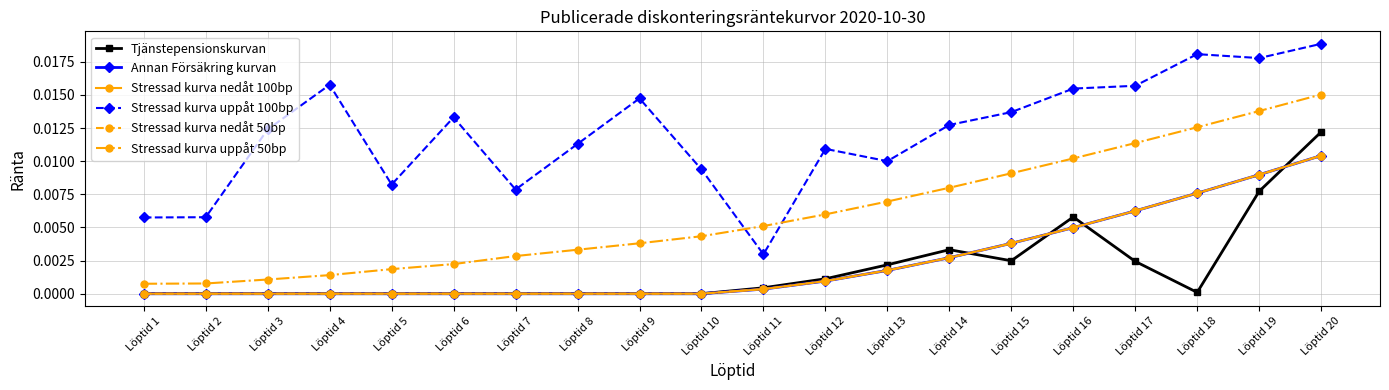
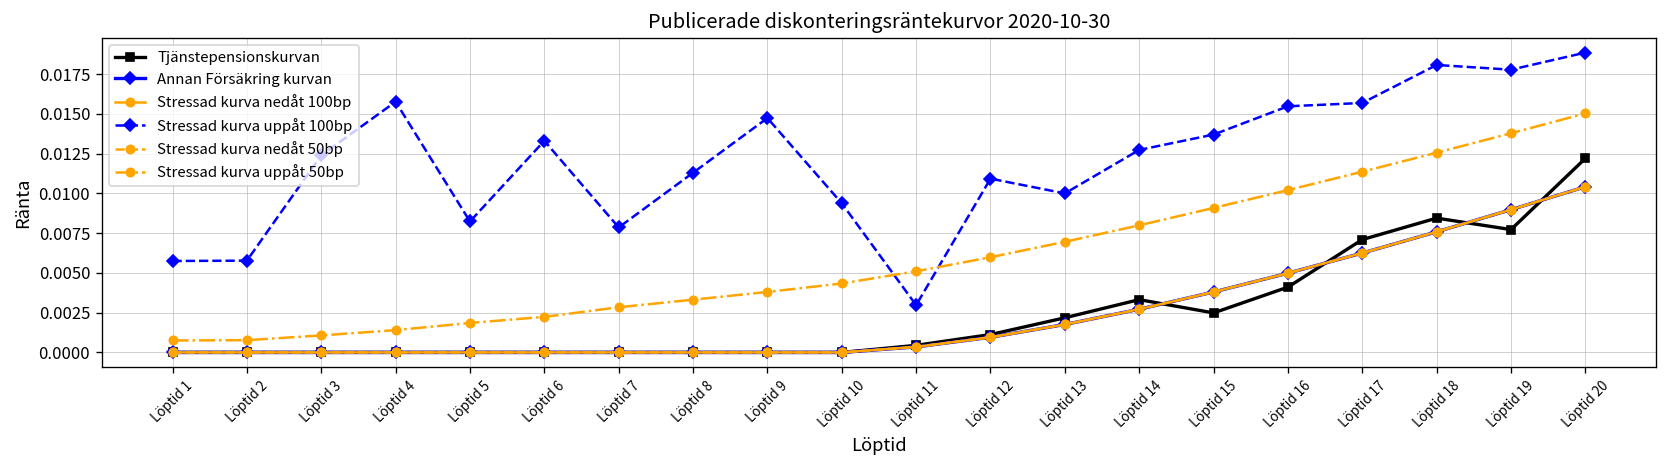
  {
    "Tjänstepensionskurvan": {
      "Löptid 13": 0.0022,
      "Löptid 14": 0.0033,
      "Löptid 15": 0.0025,
-     "Löptid 16": 0.0058,
-     "Löptid 17": 0.0024,
-     "Löptid 18": 0.0001,
+     "Löptid 16": 0.0041,
+     "Löptid 17": 0.0071,
+     "Löptid 18": 0.0084,
      "Löptid 19": 0.0077,
      "Löptid 20": 0.0122
    },
    "Stressad kurva uppåt 100bp": {
      "Löptid 1": 0.0057,
      "Löptid 2": 0.0058,
      "Löptid 4": 0.0158,
      "Löptid 5": 0.0082,
      "Löptid 6": 0.0133,
      "Löptid 7": 0.0079,
      "Löptid 8": 0.0113,
      "Löptid 9": 0.0147,
      "Löptid 10": 0.0094,
      "Löptid 11": 0.0030,
      "Löptid 12": 0.0109,
      "Löptid 13": 0.0100,
      "Löptid 14": 0.0127,
      "Löptid 15": 0.0137,
      "Löptid 16": 0.0155,
      "Löptid 17": 0.0157,
      "Löptid 18": 0.0181,
      "Löptid 19": 0.0178,
      "Löptid 20": 0.0189
    }
  }
